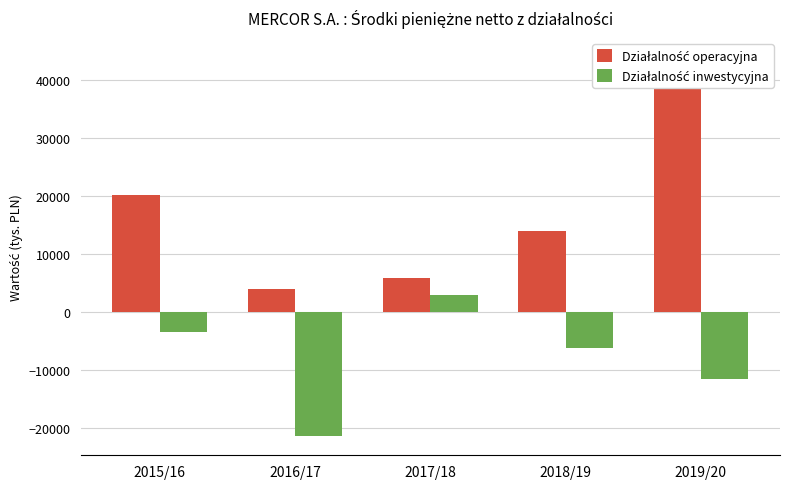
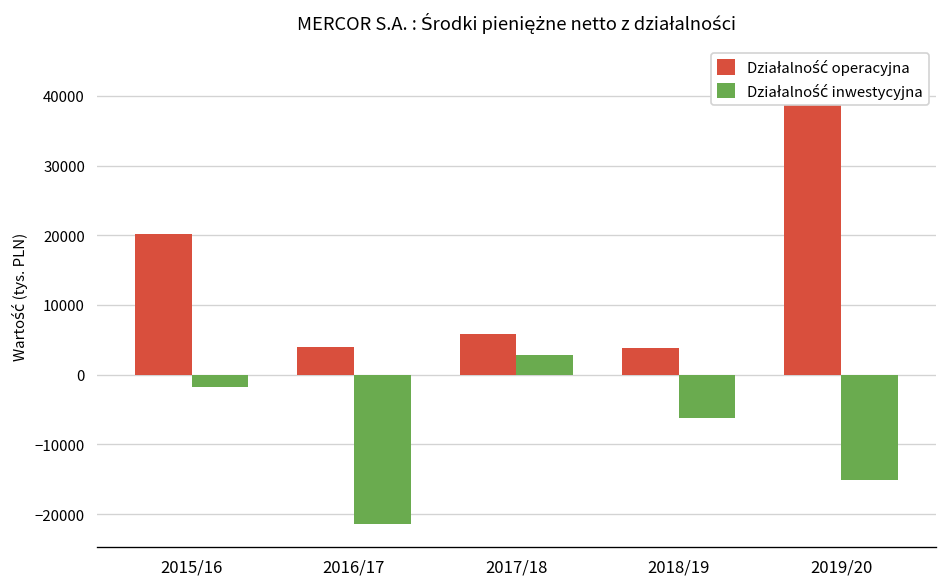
  {
    "Działalność operacyjna": {
      "2015/16": 20000,
      "2016/17": 4000,
      "2017/18": 6000,
-     "2018/19": 14000
+     "2018/19": 4000
    },
    "Działalność inwestycyjna": {
-     "2015/16": -4000,
+     "2015/16": -2000,
      "2016/17": -21000,
      "2017/18": 3000,
      "2018/19": -6000,
-     "2019/20": -12000
+     "2019/20": -15000
    }
  }
